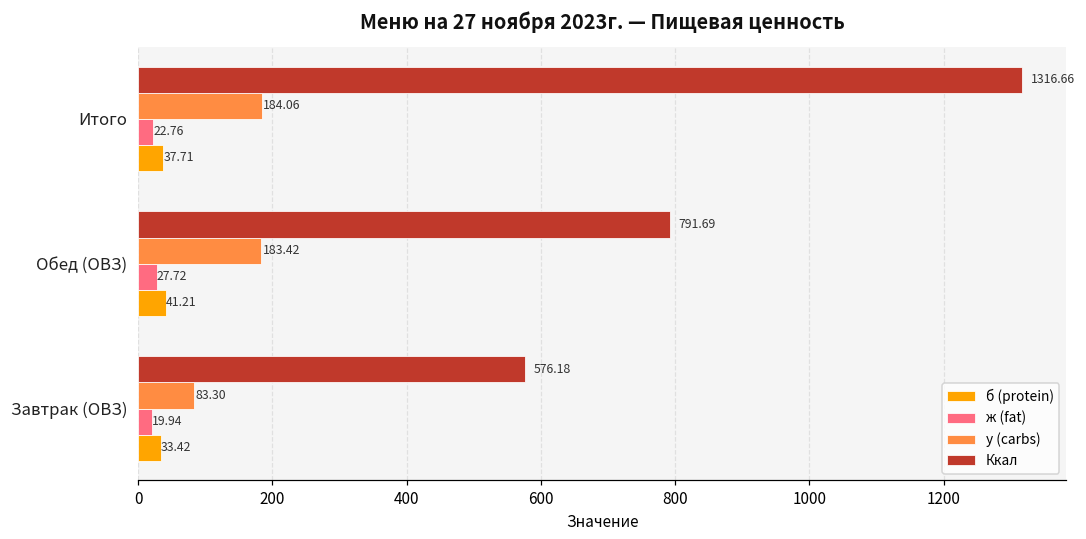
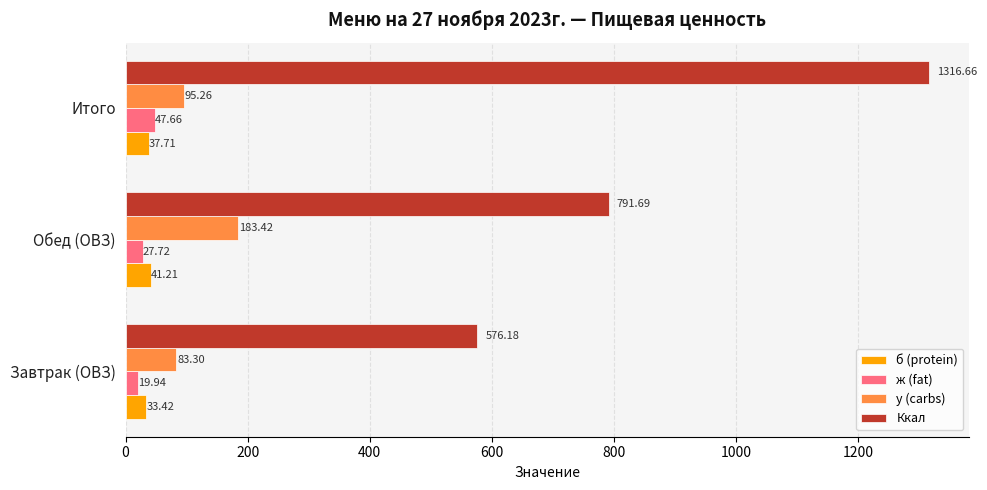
  {
    "б (protein)": {
      "Итого": 37.71,
      "Обед (ОВЗ)": 41.21,
      "Завтрак (ОВЗ)": 33.42
    },
    "ж (fat)": {
-     "Итого": 22.76,
+     "Итого": 47.66,
      "Обед (ОВЗ)": 27.72,
      "Завтрак (ОВЗ)": 19.94
    },
    "у (carbs)": {
-     "Итого": 184.06,
+     "Итого": 95.26,
      "Обед (ОВЗ)": 183.42,
      "Завтрак (ОВЗ)": 83.30
    },
    "Ккал": {
      "Итого": 1316.66,
      "Обед (ОВЗ)": 791.69,
      "Завтрак (ОВЗ)": 576.18
    }
  }
